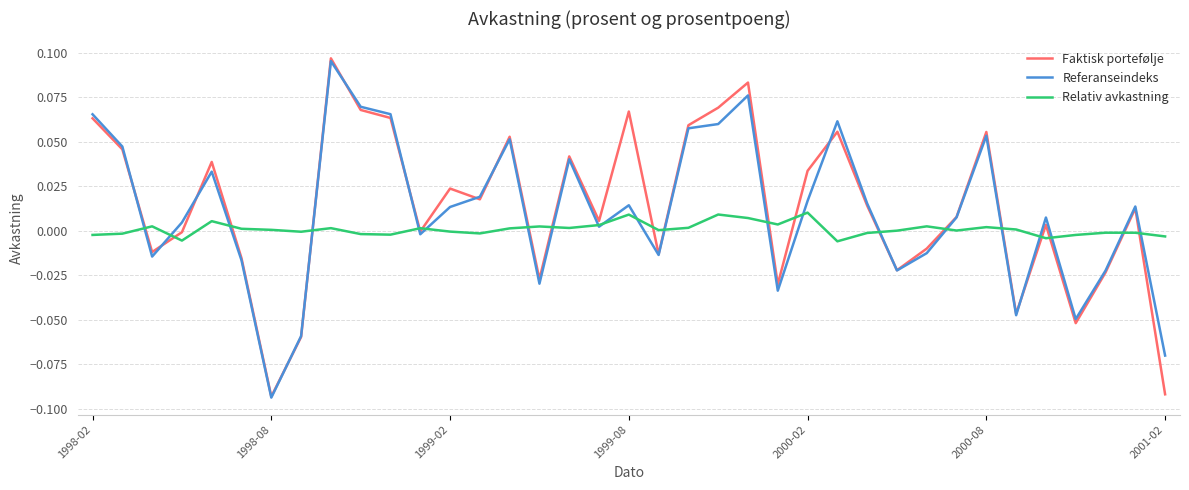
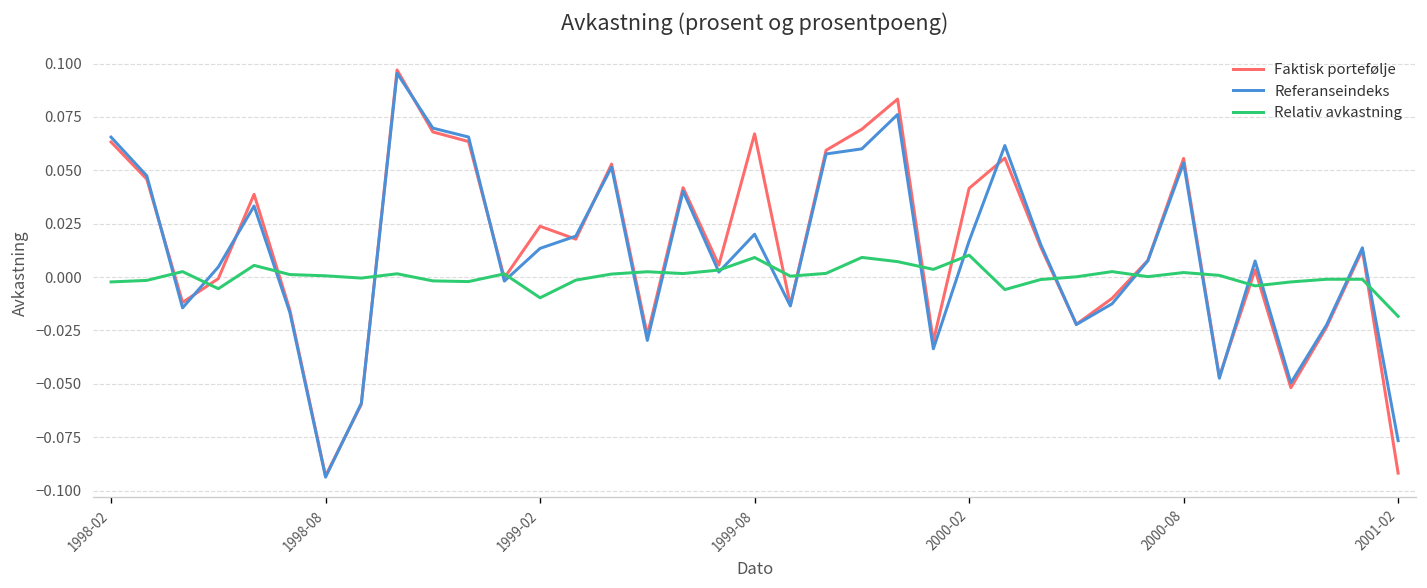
  {
    "Faktisk portefølje": {
      "1998-02": 0.063,
      "1999-02": 0.024,
      "1999-08": 0.067,
-     "2000-02": 0.034,
+     "2000-02": 0.042,
      "2000-08": 0.056,
      "2001-02": -0.092
    },
    "Referanseindeks": {
      "1998-02": 0.066,
      "1999-02": 0.013,
-     "1999-08": 0.014,
+     "1999-08": 0.020,
      "2000-02": 0.017,
      "2000-08": 0.053,
-     "2001-02": -0.070
+     "2001-02": -0.077
    },
    "Relativ avkastning": {
      "1998-02": -0.002,
      "1998-08": 0.001,
-     "1999-02": 0.000,
+     "1999-02": -0.010,
      "1999-08": 0.009,
      "2000-02": 0.010,
      "2000-08": 0.002,
-     "2001-02": -0.003
+     "2001-02": -0.018
    }
  }
